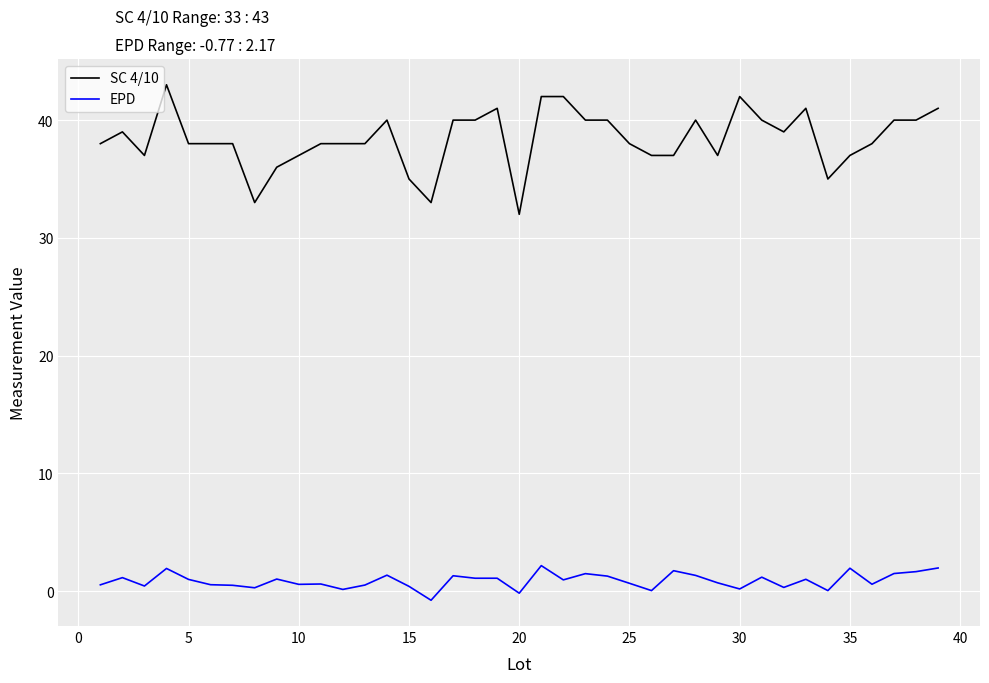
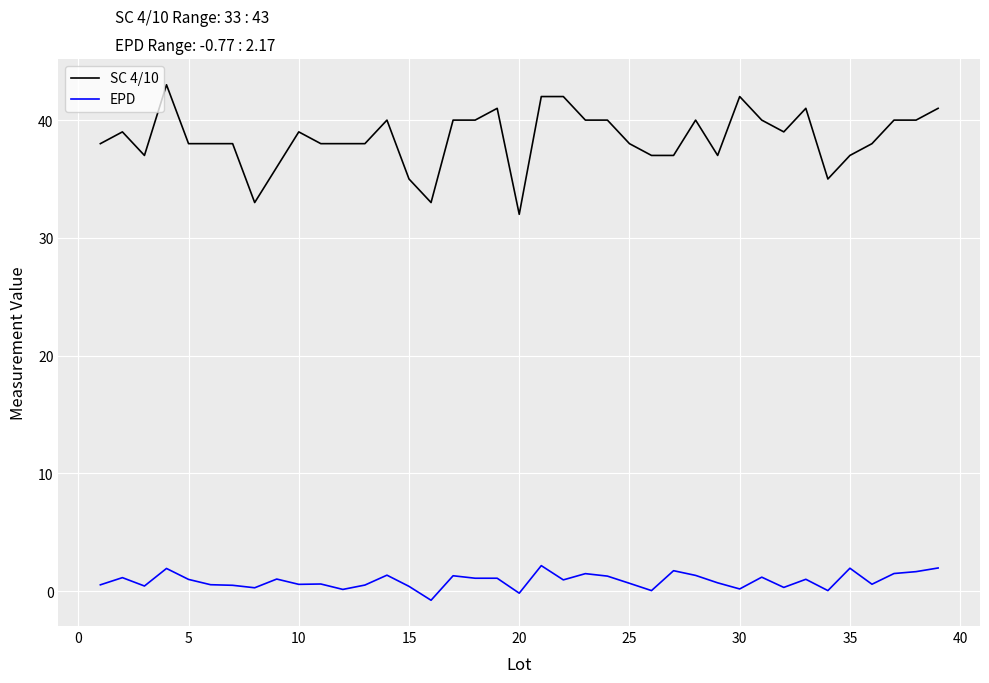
  {
    "SC 4/10": {
      "5": 38,
-     "10": 37,
+     "10": 39,
      "15": 35,
      "20": 32,
      "25": 38,
      "30": 42,
      "35": 37
    },
    "EPD": {
      "5": 1,
      "10": 0.6,
      "15": 0.4,
      "20": 0,
      "25": 0.7,
      "30": 0,
      "35": 2
    }
  }
